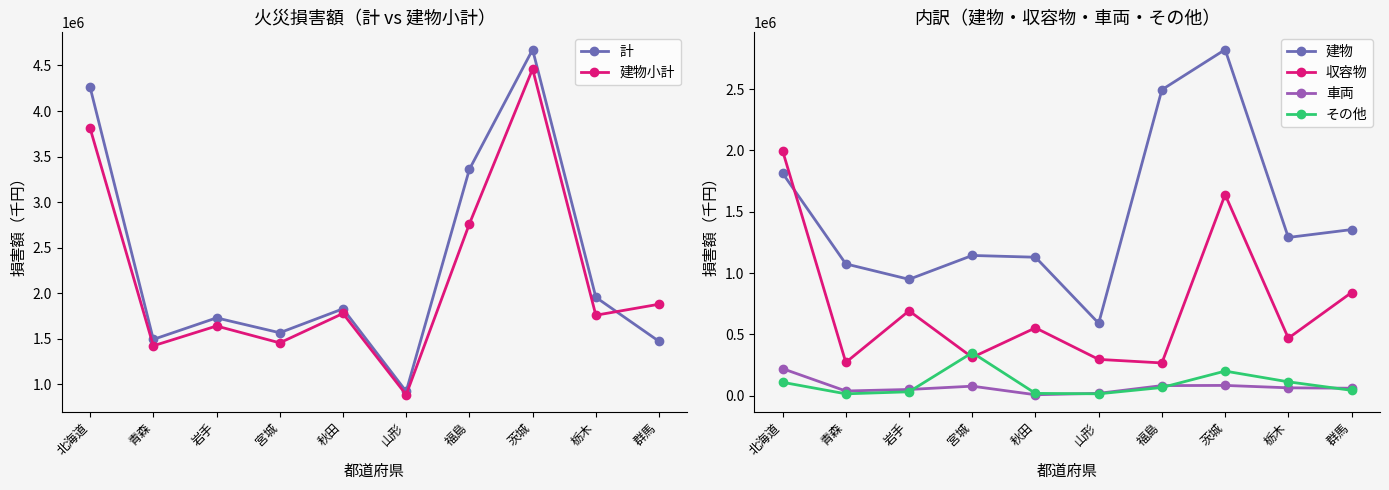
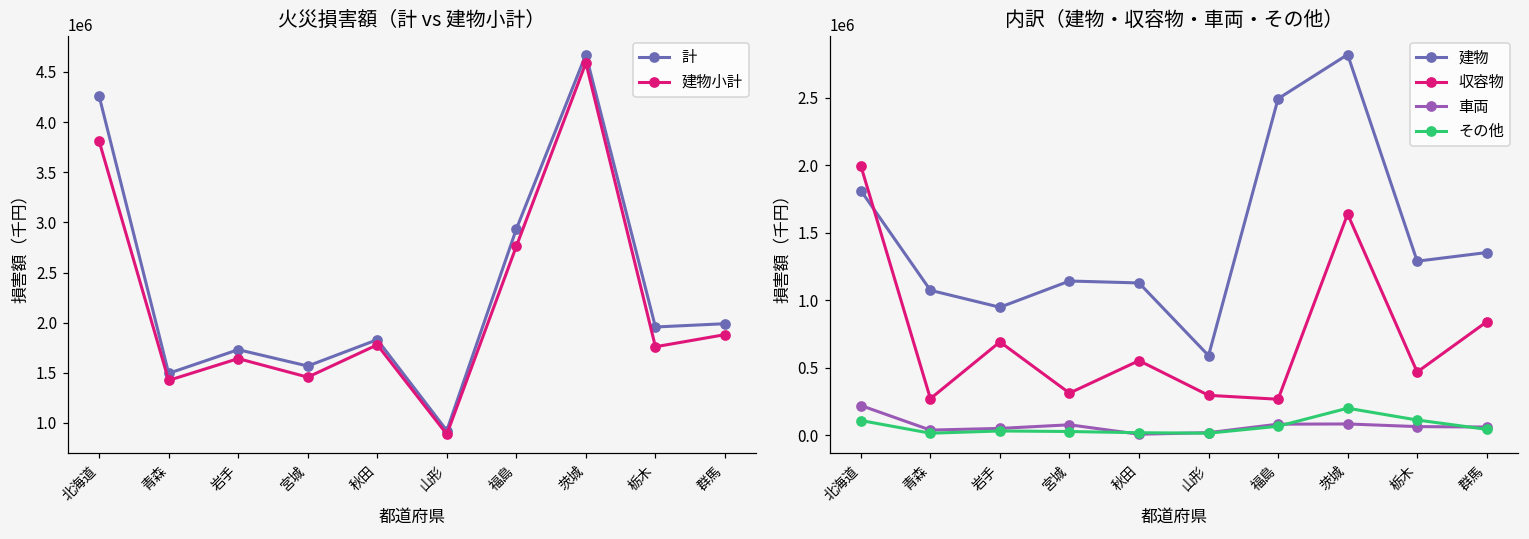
  {
    "火災損害額（計 vs 建物小計）": {
      "計": {
        "北海道": 4300000,
        "青森": 1500000,
        "岩手": 1700000,
        "宮城": 1600000,
        "秋田": 1800000,
        "山形": 900000,
-       "福島": 3400000,
+       "福島": 2900000,
        "茨城": 4700000,
        "栃木": 2000000,
-       "群馬": 1500000
+       "群馬": 2000000
      },
      "建物小計": {
        "北海道": 3800000,
        "青森": 1400000,
        "岩手": 1600000,
        "宮城": 1500000,
        "秋田": 1800000,
        "山形": 900000,
        "福島": 2800000,
-       "茨城": 4500000,
+       "茨城": 4600000,
        "栃木": 1800000,
        "群馬": 1900000
      }
    },
    "内訳（建物・収容物・車両・その他）": {
      "収容物": {
        "北海道": 2000000,
        "青森": 270000,
        "岩手": 690000,
        "宮城": 310000,
        "秋田": 550000,
        "山形": 300000,
        "福島": 270000,
        "茨城": 1640000,
        "栃木": 470000,
        "群馬": 840000
      },
      "その他": {
        "北海道": 110000,
        "青森": 20000,
-       "宮城": 350000,
+       "宮城": 30000,
        "茨城": 200000,
        "栃木": 110000
      }
    }
  }
